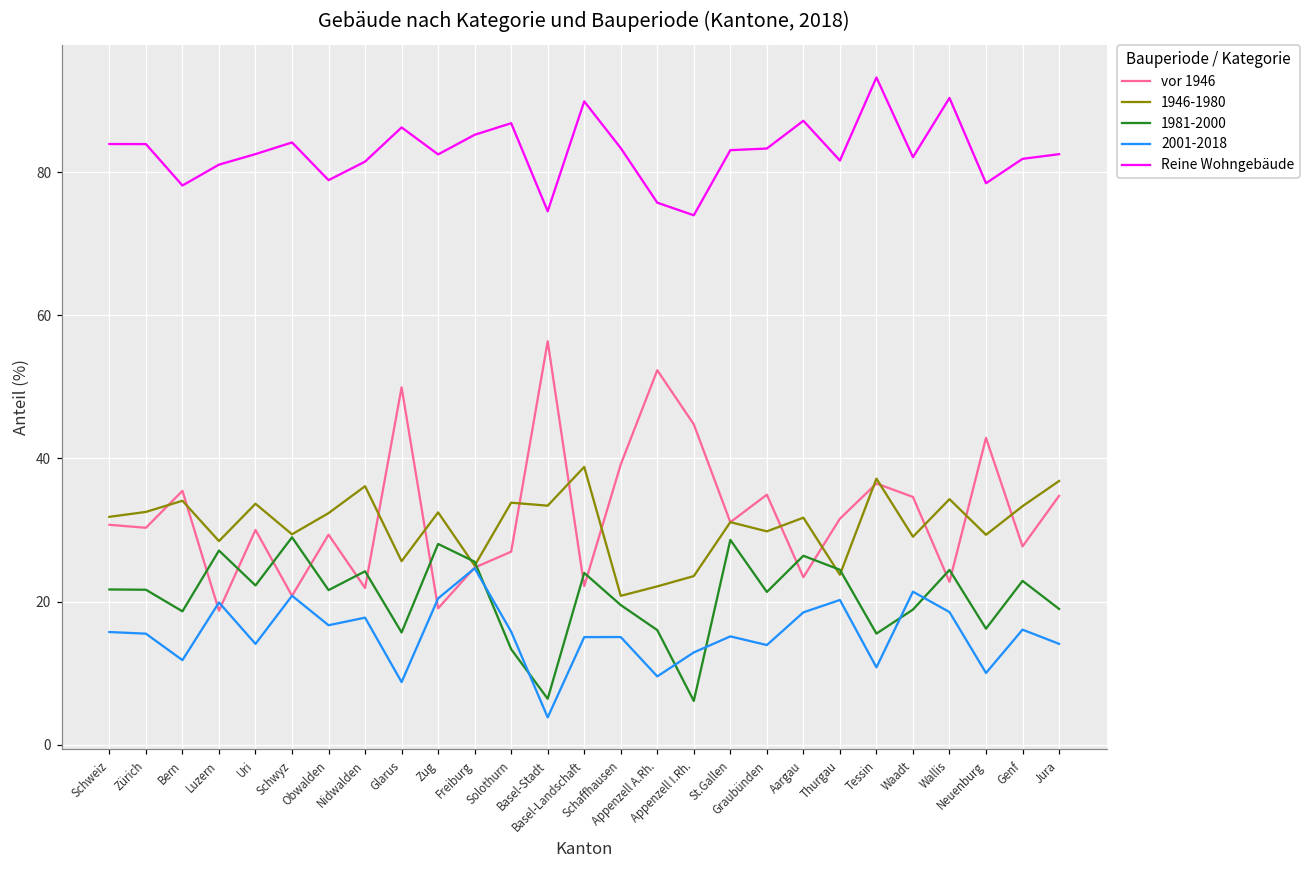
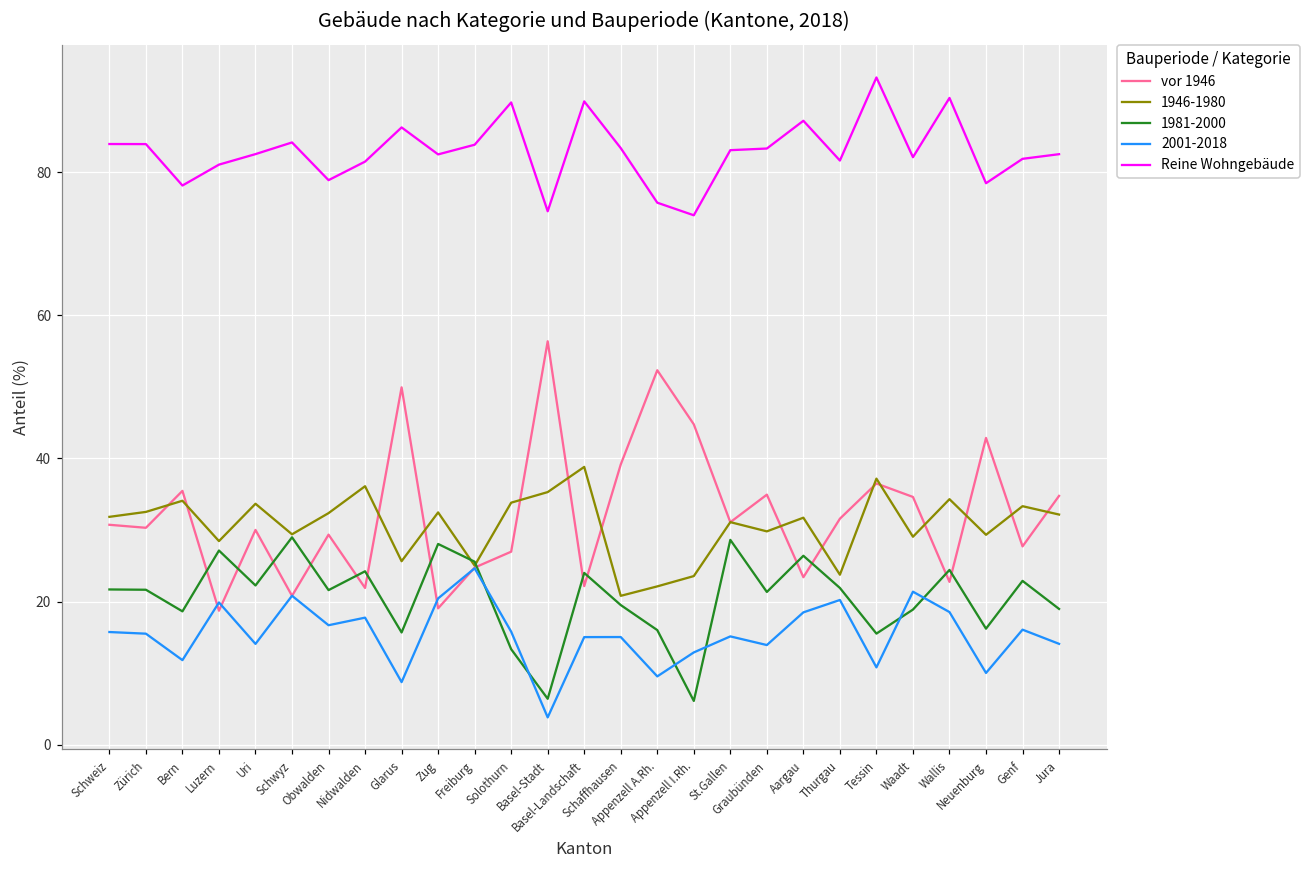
  {
    "vor 1946": {
      "Schweiz": 31,
      "Zürich": 30,
      "Bern": 35,
      "Luzern": 19,
      "Uri": 30,
      "Obwalden": 29,
      "Nidwalden": 22,
      "Glarus": 50,
      "Zug": 19,
      "Solothurn": 27,
      "Basel-Stadt": 56,
      "Basel-Landschaft": 22,
      "Schaffhausen": 39,
      "Appenzell A.Rh.": 52,
      "Appenzell I.Rh.": 45,
      "Graubünden": 35,
      "Aargau": 23,
      "Thurgau": 32,
      "Tessin": 37,
      "Waadt": 35,
      "Wallis": 23,
      "Neuenburg": 43,
      "Genf": 28,
      "Jura": 35
    },
    "1946-1980": {
      "Schweiz": 32,
      "Zürich": 33,
      "Bern": 34,
      "Luzern": 28,
      "Uri": 34,
      "Schwyz": 29,
      "Obwalden": 32,
      "Nidwalden": 36,
      "Glarus": 26,
      "Zug": 32,
      "Solothurn": 34,
-     "Basel-Stadt": 33,
+     "Basel-Stadt": 35,
      "Basel-Landschaft": 39,
      "Schaffhausen": 21,
      "Appenzell A.Rh.": 22,
      "Appenzell I.Rh.": 24,
      "Graubünden": 30,
      "Aargau": 32,
      "Thurgau": 24,
      "Tessin": 37,
      "Waadt": 29,
      "Wallis": 34,
      "Neuenburg": 29,
      "Genf": 33,
-     "Jura": 37
+     "Jura": 32
    },
    "1981-2000": {
      "Schweiz": 22,
      "Zürich": 22,
      "Bern": 19,
      "Luzern": 27,
      "Uri": 22,
      "Schwyz": 29,
      "Obwalden": 22,
      "Nidwalden": 24,
      "Glarus": 16,
      "Zug": 28,
      "Freiburg": 26,
      "Solothurn": 13,
      "Basel-Stadt": 6,
      "Basel-Landschaft": 24,
      "Schaffhausen": 20,
      "Appenzell A.Rh.": 16,
      "Appenzell I.Rh.": 6,
      "St.Gallen": 29,
      "Graubünden": 21,
      "Aargau": 26,
-     "Thurgau": 24,
+     "Thurgau": 22,
      "Tessin": 16,
      "Waadt": 19,
      "Wallis": 24,
      "Neuenburg": 16,
      "Genf": 23,
      "Jura": 19
    },
    "2001-2018": {
      "Schweiz": 16,
      "Zürich": 16,
      "Bern": 12,
      "Luzern": 20,
      "Uri": 14,
      "Obwalden": 17,
      "Nidwalden": 18,
      "Glarus": 9,
      "Zug": 20,
      "Solothurn": 16,
      "Basel-Stadt": 4,
      "Basel-Landschaft": 15,
      "Schaffhausen": 15,
      "Appenzell A.Rh.": 10,
      "Appenzell I.Rh.": 13,
      "St.Gallen": 15,
      "Graubünden": 14,
      "Aargau": 18,
      "Thurgau": 20,
      "Tessin": 11,
      "Waadt": 21,
      "Wallis": 19,
      "Neuenburg": 10,
      "Genf": 16,
      "Jura": 14
    },
    "Reine Wohngebäude": {
      "Schweiz": 84,
      "Zürich": 84,
      "Bern": 78,
      "Luzern": 81,
      "Uri": 83,
      "Schwyz": 84,
      "Obwalden": 79,
      "Nidwalden": 81,
      "Glarus": 86,
      "Zug": 83,
-     "Freiburg": 85,
-     "Solothurn": 87,
+     "Freiburg": 84,
+     "Solothurn": 90,
      "Basel-Stadt": 75,
      "Basel-Landschaft": 90,
      "Schaffhausen": 83,
      "Appenzell A.Rh.": 76,
      "Appenzell I.Rh.": 74,
      "St.Gallen": 83,
      "Graubünden": 83,
      "Aargau": 87,
      "Thurgau": 82,
      "Tessin": 93,
      "Waadt": 82,
      "Wallis": 90,
      "Neuenburg": 78,
      "Genf": 82,
      "Jura": 83
    }
  }
